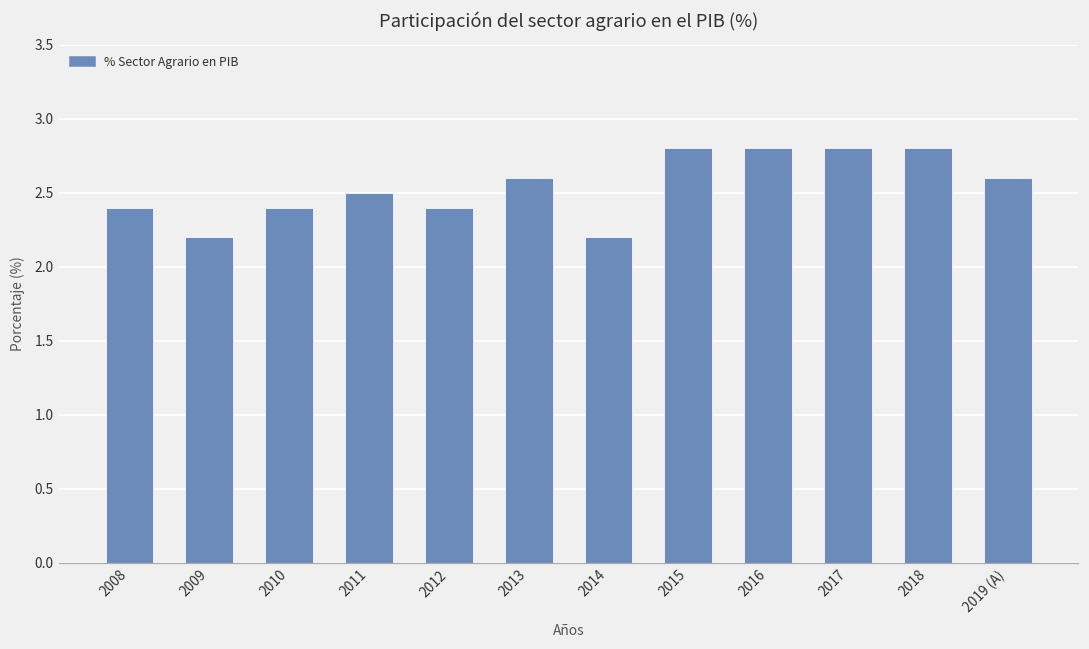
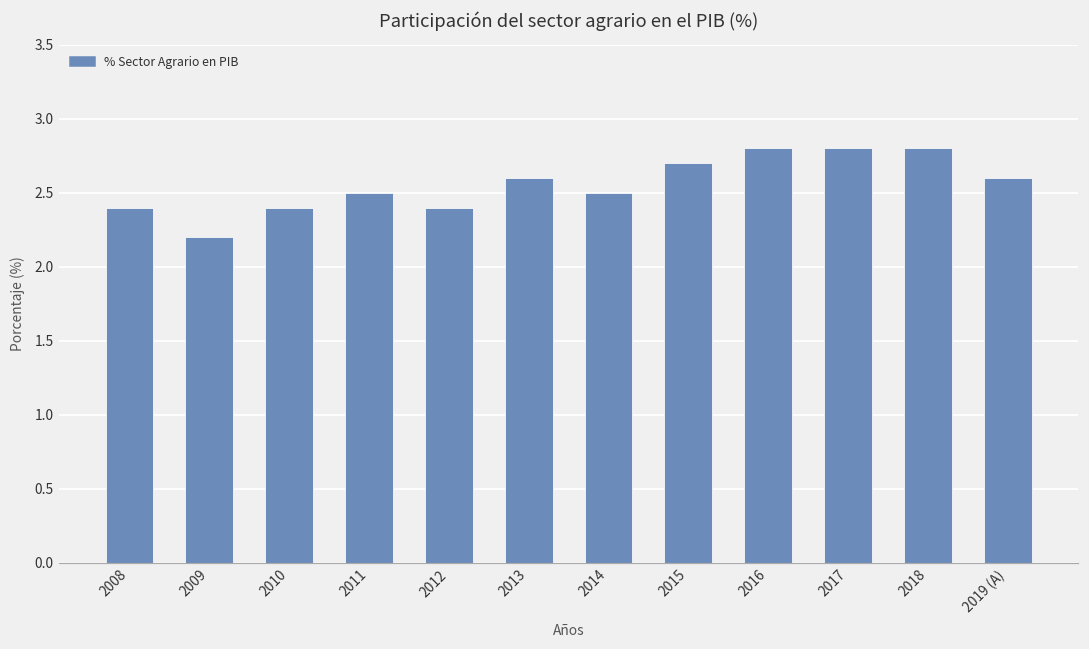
  {
    "2008": 2.4,
    "2009": 2.2,
    "2010": 2.4,
    "2011": 2.5,
    "2012": 2.4,
    "2013": 2.6,
-   "2014": 2.2,
-   "2015": 2.8,
+   "2014": 2.5,
+   "2015": 2.7,
    "2016": 2.8,
    "2017": 2.8,
    "2018": 2.8,
    "2019 (A)": 2.6
  }
